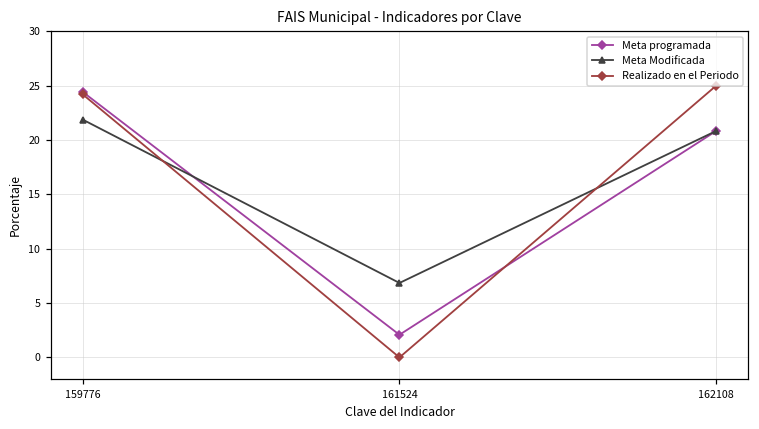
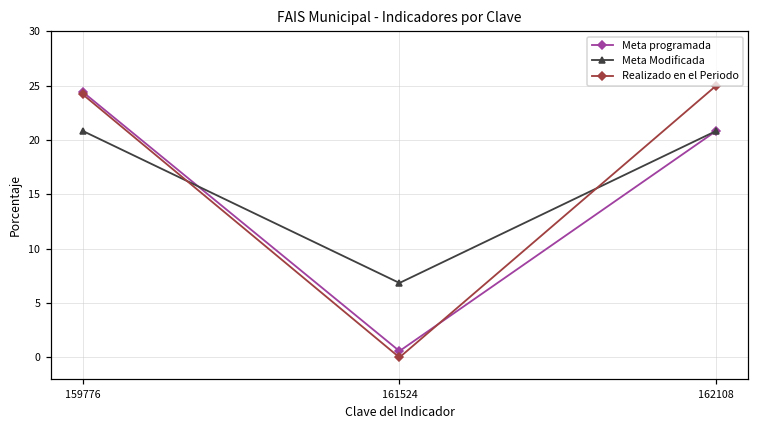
  {
    "Meta programada": {
-     "161524": 2
+     "161524": 1
    },
    "Meta Modificada": {
-     "159776": 22,
+     "159776": 21,
      "161524": 7
    },
    "Realizado en el Periodo": {
      "161524": 0
    }
  }
